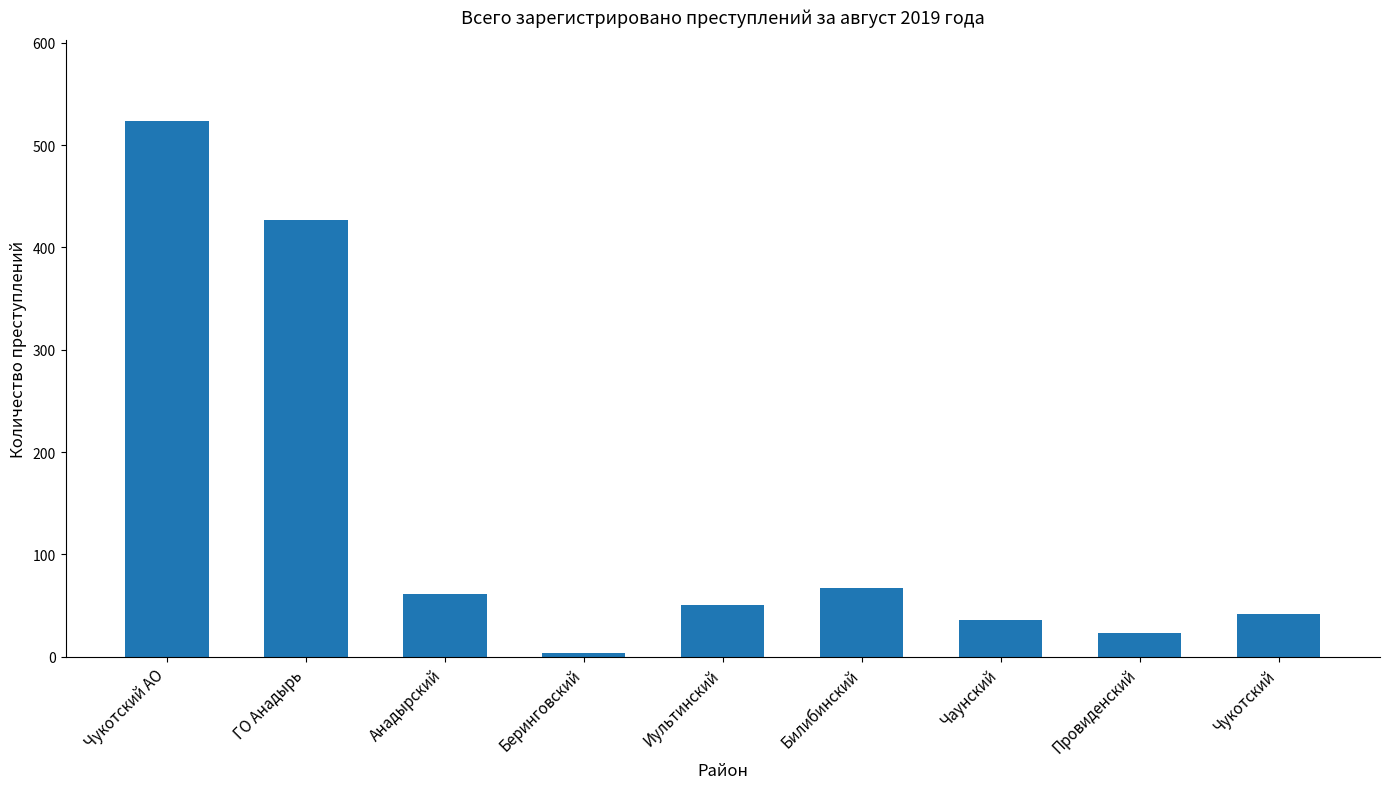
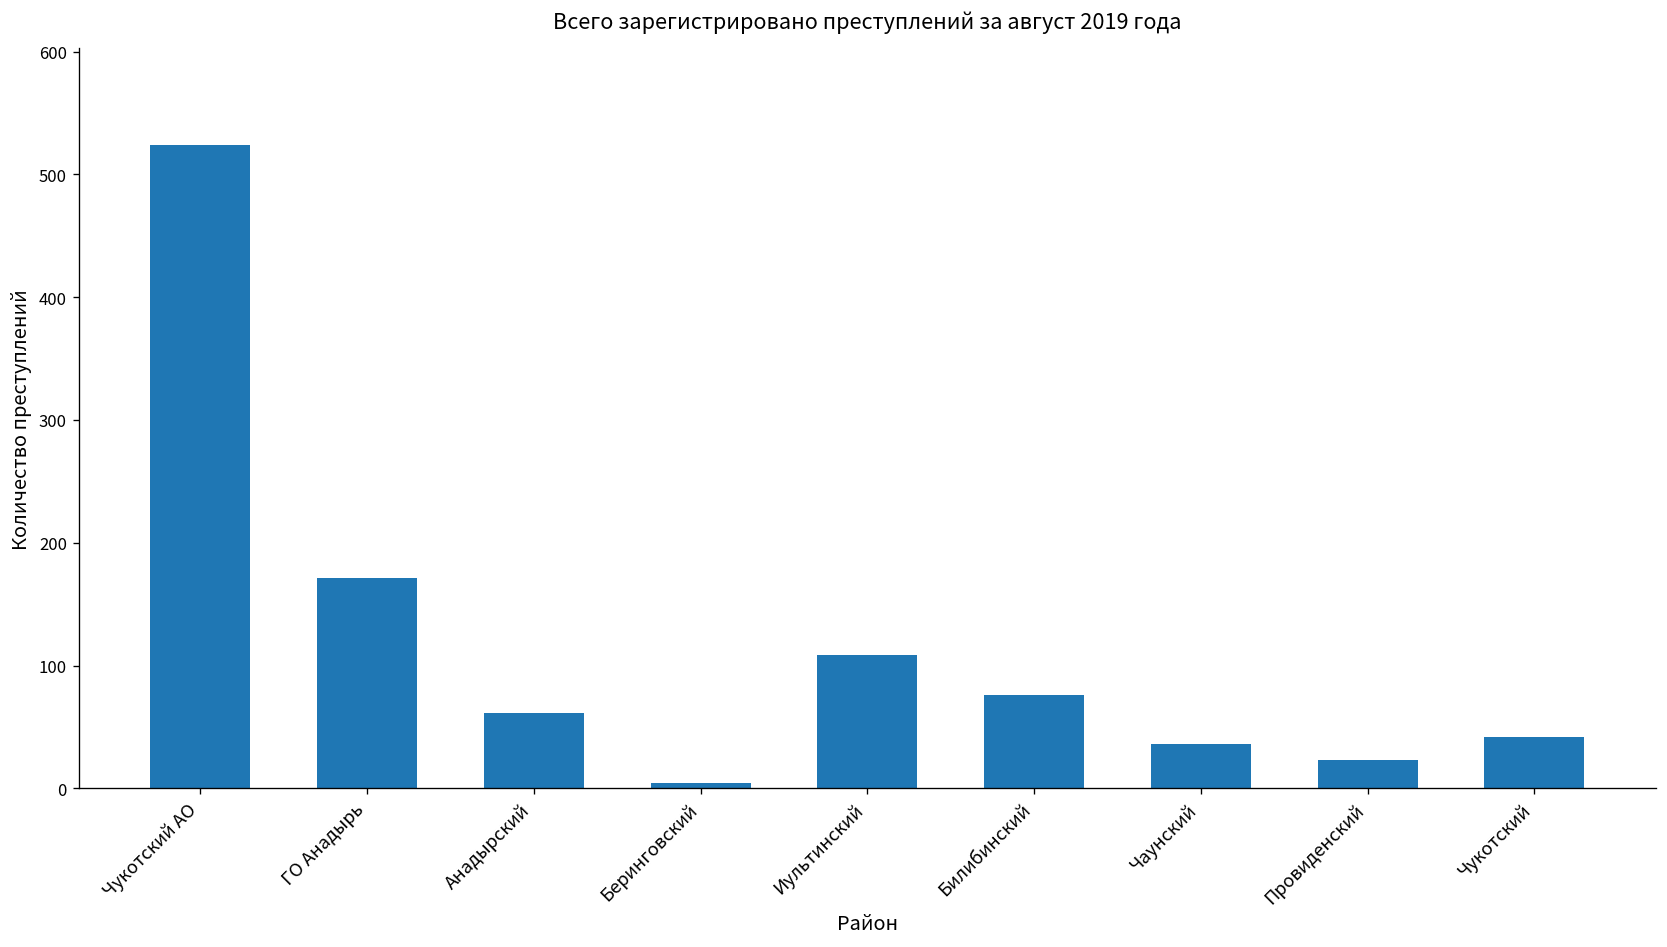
  {
    "Чукотский АО": 524,
-   "ГО Анадырь": 427,
+   "ГО Анадырь": 171,
    "Анадырский": 61,
    "Беринговский": 4,
-   "Иультинский": 51,
-   "Билибинский": 67,
+   "Иультинский": 109,
+   "Билибинский": 76,
    "Чаунский": 36,
    "Провиденский": 23,
    "Чукотский": 42
  }
